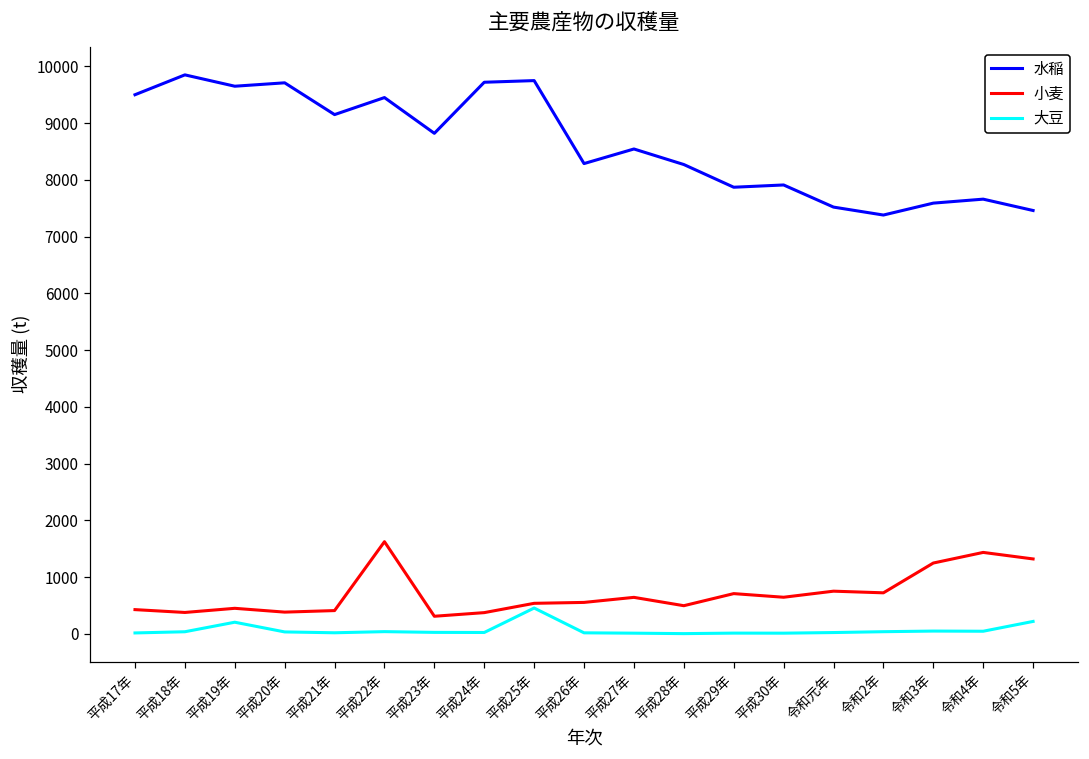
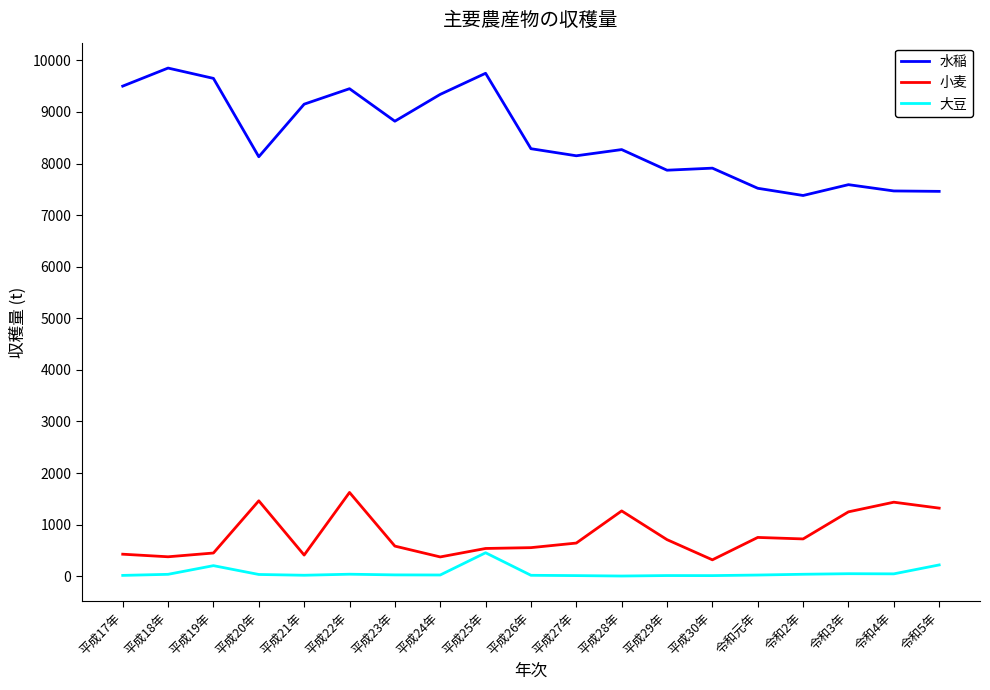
  {
    "水稲": {
      "平成17年": 9500,
      "平成18年": 9900,
      "平成19年": 9700,
-     "平成20年": 9700,
+     "平成20年": 8100,
      "平成21年": 9200,
      "平成22年": 9500,
      "平成23年": 8800,
-     "平成24年": 9700,
+     "平成24年": 9300,
      "平成25年": 9700,
      "平成26年": 8300,
-     "平成27年": 8500,
+     "平成27年": 8200,
      "平成28年": 8300,
      "平成29年": 7900,
      "平成30年": 7900,
      "令和元年": 7500,
      "令和2年": 7400,
      "令和3年": 7600,
-     "令和4年": 7700,
+     "令和4年": 7500,
      "令和5年": 7500
    },
    "小麦": {
      "平成17年": 400,
      "平成18年": 400,
      "平成19年": 500,
-     "平成20年": 400,
+     "平成20年": 1500,
      "平成21年": 400,
      "平成22年": 1600,
-     "平成23年": 300,
+     "平成23年": 600,
      "平成24年": 400,
      "平成25年": 500,
      "平成26年": 600,
      "平成27年": 600,
-     "平成28年": 500,
+     "平成28年": 1300,
      "平成29年": 700,
-     "平成30年": 600,
+     "平成30年": 300,
      "令和元年": 800,
      "令和2年": 700,
      "令和3年": 1200,
      "令和4年": 1400,
      "令和5年": 1300
    },
    "大豆": {
      "平成17年": 0,
      "平成18年": 0,
      "平成19年": 200,
      "平成20年": 0,
      "平成21年": 0,
      "平成22年": 0,
      "平成23年": 0,
      "平成24年": 0,
      "平成25年": 500,
      "平成26年": 0,
      "平成27年": 0,
      "平成28年": 0,
      "平成29年": 0,
      "平成30年": 0,
      "令和元年": 0,
      "令和2年": 0,
      "令和3年": 0,
      "令和4年": 0,
      "令和5年": 200
    }
  }
